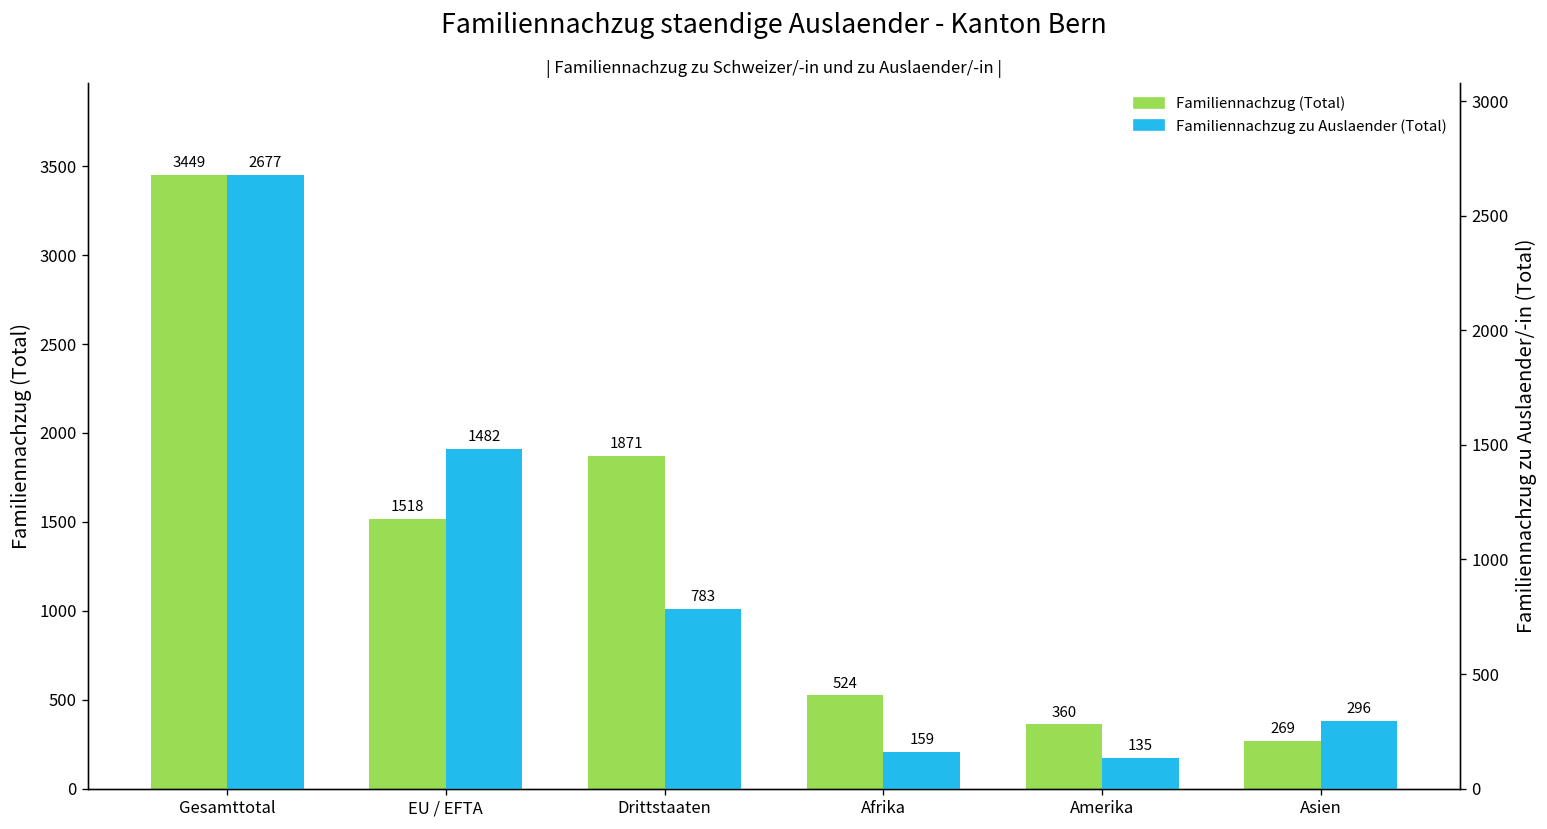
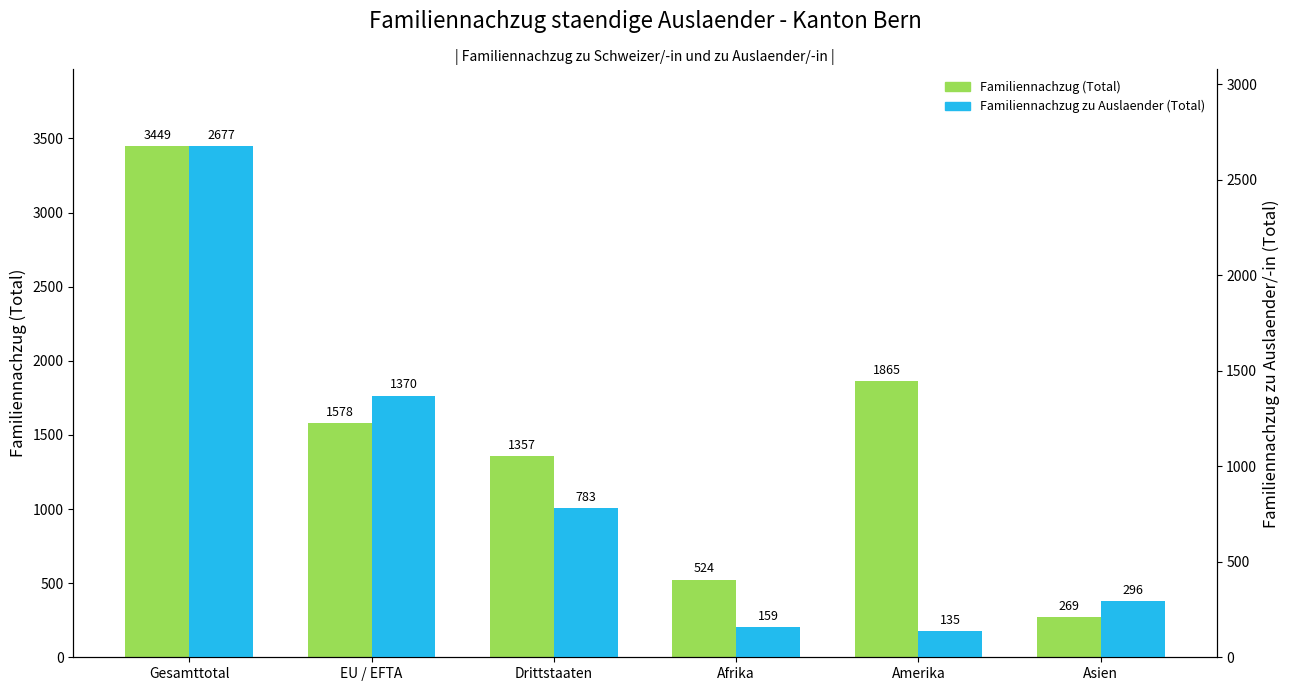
  {
    "Familiennachzug (Total)": {
      "Gesamttotal": 3449,
-     "EU / EFTA": 1518,
-     "Drittstaaten": 1871,
+     "EU / EFTA": 1578,
+     "Drittstaaten": 1357,
      "Afrika": 524,
-     "Amerika": 360,
+     "Amerika": 1865,
      "Asien": 269
    },
    "Familiennachzug zu Auslaender (Total)": {
      "Gesamttotal": 2677,
-     "EU / EFTA": 1482,
+     "EU / EFTA": 1370,
      "Drittstaaten": 783,
      "Afrika": 159,
      "Amerika": 135,
      "Asien": 296
    }
  }
